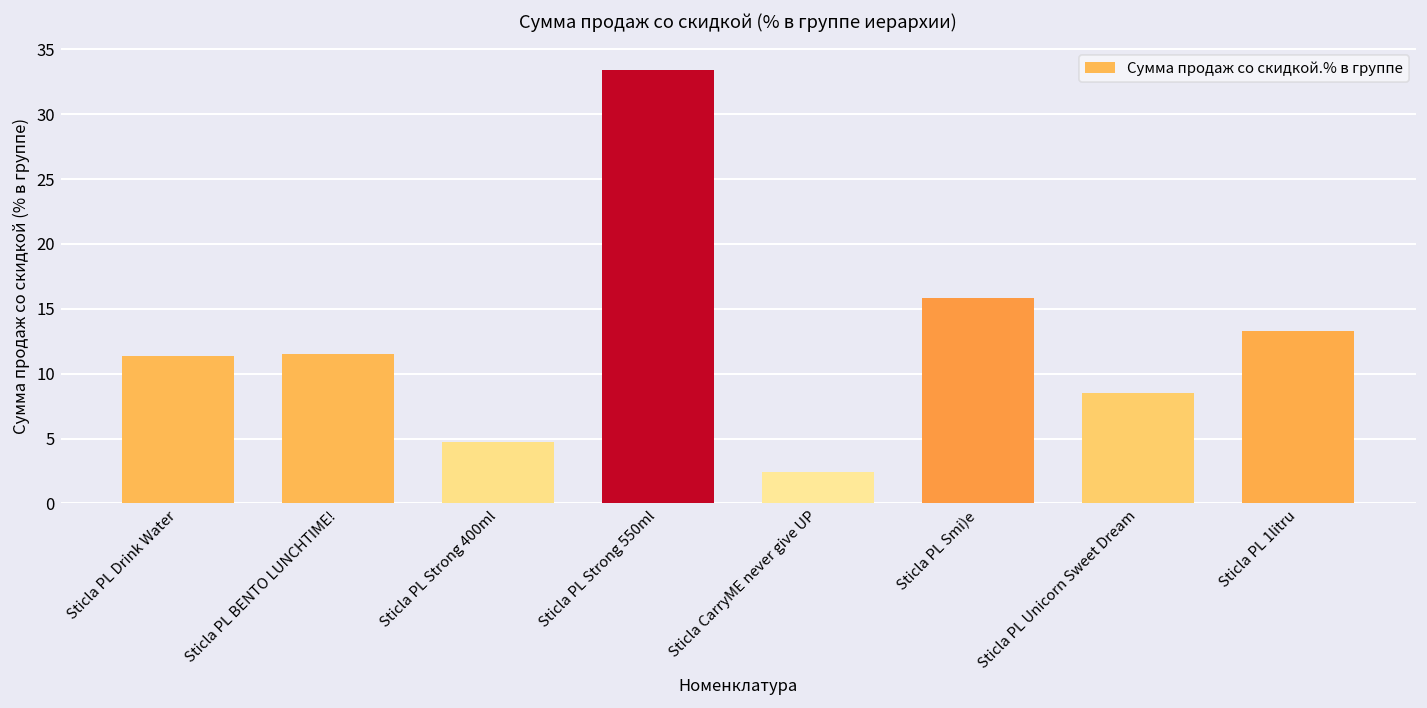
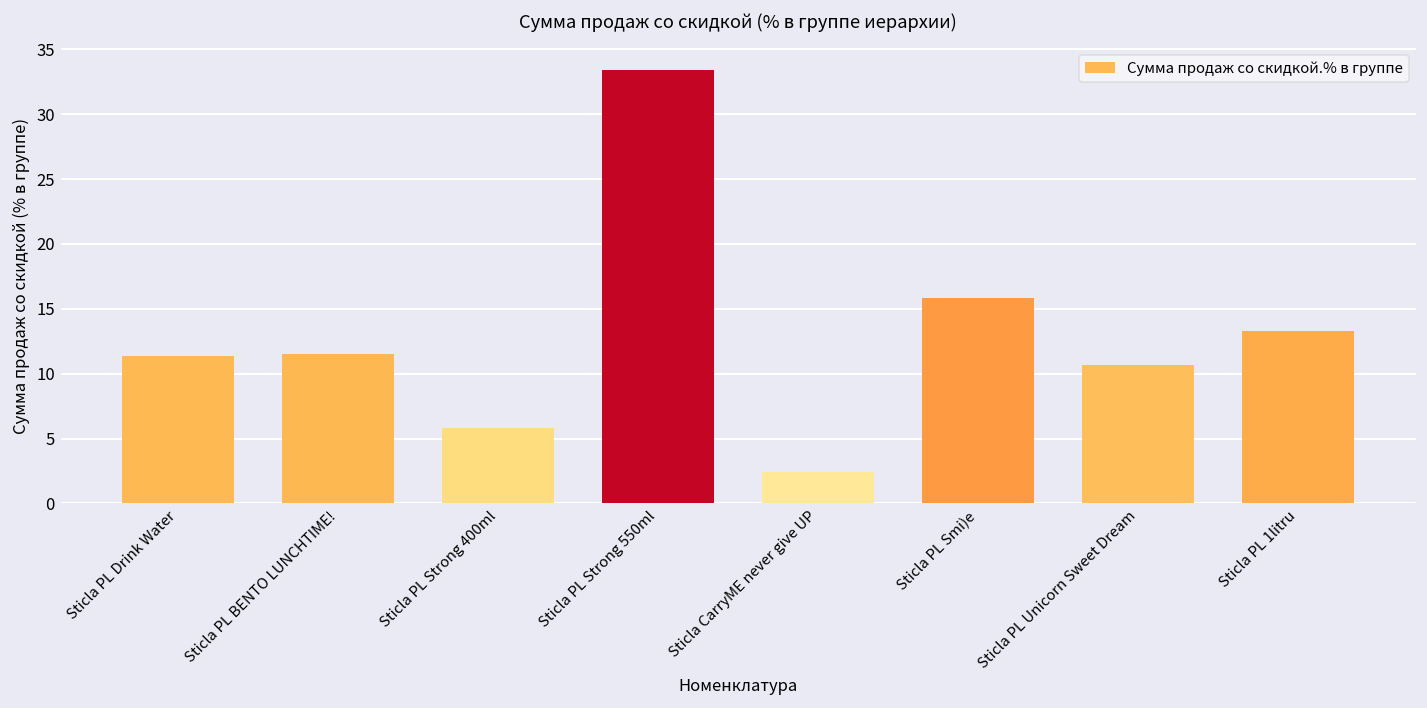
  {
    "Sticla PL Drink Water": 11.4,
    "Sticla PL BENTO LUNCHTIME!": 11.5,
-   "Sticla PL Strong 400ml": 4.7,
+   "Sticla PL Strong 400ml": 5.8,
    "Sticla PL Strong 550ml": 33.5,
    "Sticla CarryME never give UP": 2.4,
    "Sticla PL Smi)e": 15.9,
-   "Sticla PL Unicorn Sweet Dream": 8.5,
+   "Sticla PL Unicorn Sweet Dream": 10.6,
    "Sticla PL 1litru": 13.3
  }
